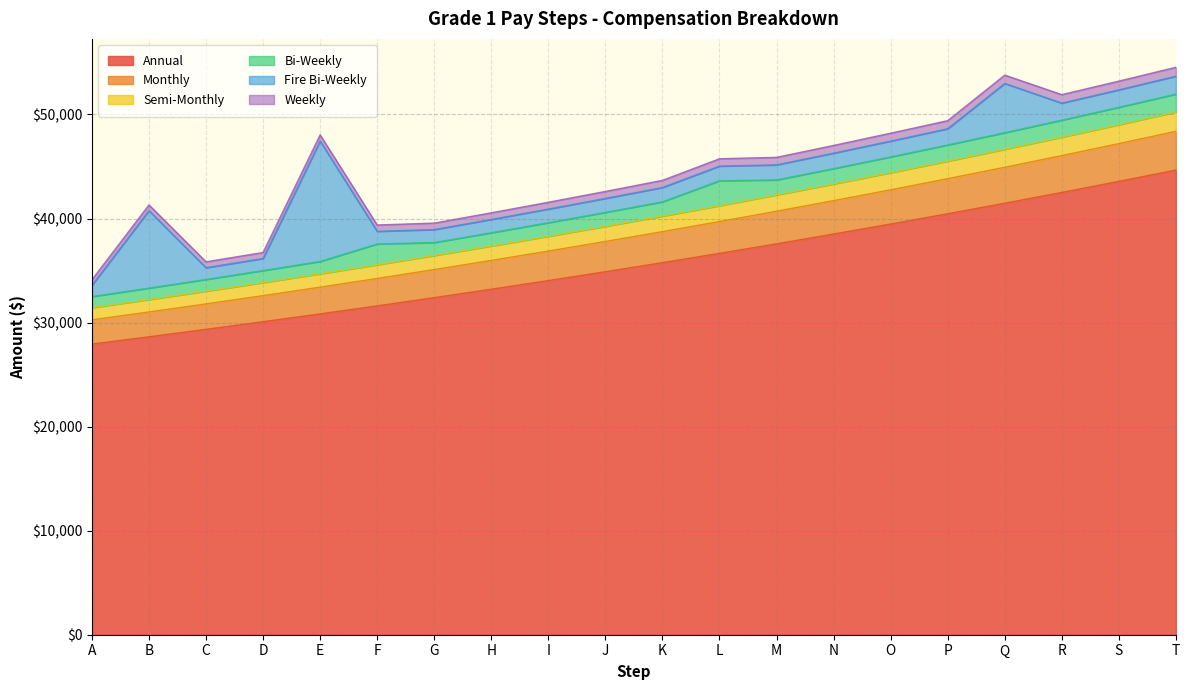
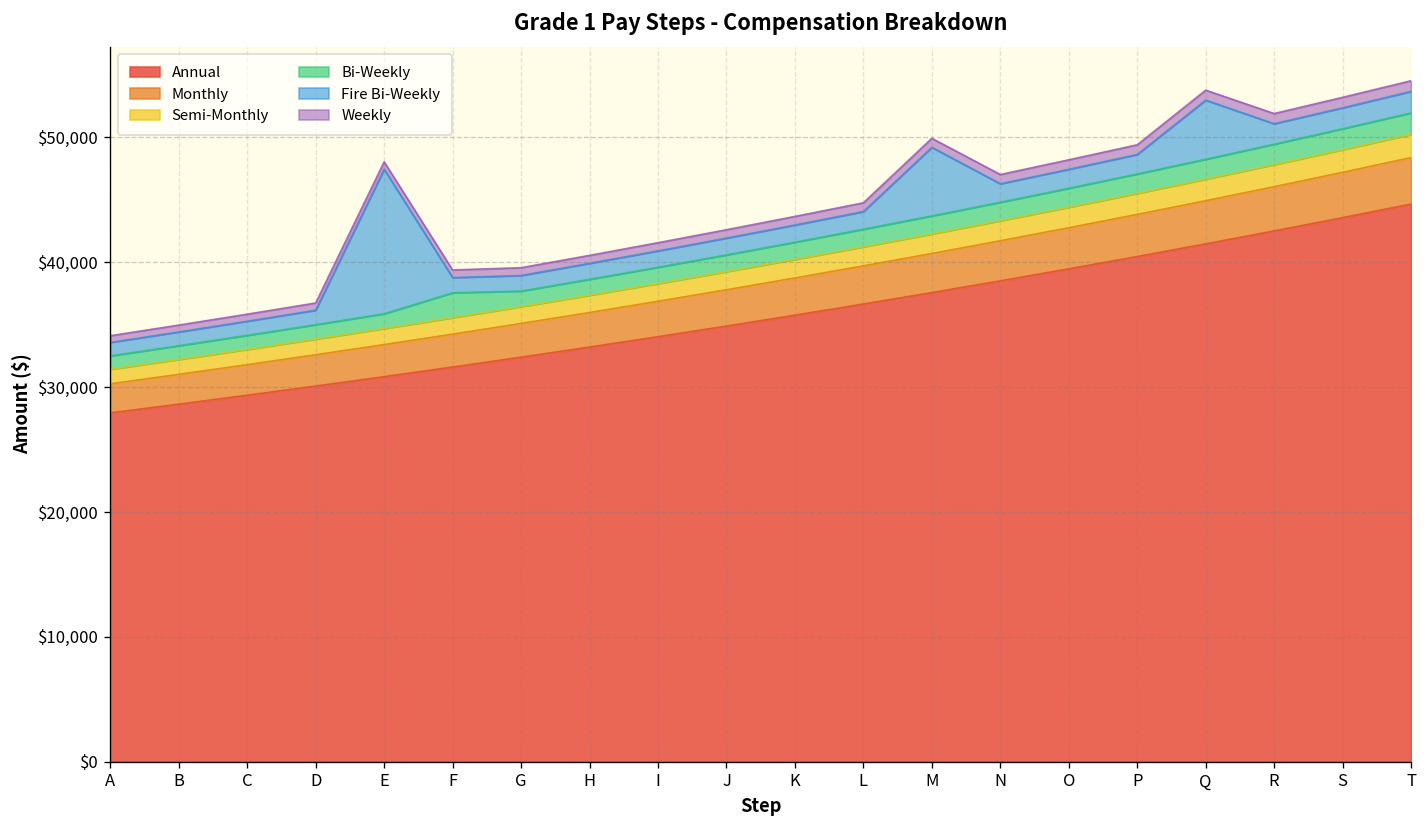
  {
    "Semi-Monthly": {
      "A": "$1,200",
      "B": "$1,200",
      "C": "$1,200",
      "D": "$1,300",
      "E": "$1,300",
      "F": "$1,300",
      "G": "$1,300",
      "H": "$1,400",
      "I": "$1,400",
      "J": "$1,500",
      "K": "$1,500",
      "L": "$1,500",
      "M": "$1,600",
      "N": "$1,600",
      "O": "$1,600",
      "P": "$1,700",
      "Q": "$1,700",
      "R": "$1,800",
      "S": "$1,800",
      "T": "$1,900"
    },
    "Bi-Weekly": {
      "A": "$1,100",
      "B": "$1,100",
      "C": "$1,100",
      "D": "$1,200",
      "E": "$1,200",
      "F": "$2,000",
      "G": "$1,200",
      "H": "$1,300",
      "I": "$1,300",
      "J": "$1,300",
      "K": "$1,400",
-     "L": "$2,400",
+     "L": "$1,400",
      "M": "$1,400",
      "N": "$1,500",
      "O": "$1,500",
      "P": "$1,600",
      "Q": "$1,600",
      "R": "$1,600",
      "S": "$1,700",
      "T": "$1,700"
    },
    "Fire Bi-Weekly": {
      "A": "$1,100",
-     "B": "$7,400",
+     "B": "$1,100",
      "C": "$1,100",
      "D": "$1,200",
      "E": "$11,600",
      "F": "$1,200",
      "G": "$1,200",
      "H": "$1,300",
      "I": "$1,300",
      "J": "$1,300",
      "K": "$1,400",
      "L": "$1,400",
-     "M": "$1,400",
+     "M": "$5,500",
      "N": "$1,500",
      "O": "$1,500",
      "P": "$1,600",
      "Q": "$4,700",
      "R": "$1,600",
      "S": "$1,700",
      "T": "$1,700"
    },
    "Weekly": {
      "A": "$500",
      "B": "$600",
      "C": "$600",
      "D": "$600",
      "E": "$600",
      "F": "$600",
      "G": "$600",
      "H": "$600",
      "I": "$700",
      "J": "$700",
      "K": "$700",
      "L": "$700",
      "M": "$700",
      "N": "$700",
      "O": "$800",
      "P": "$800",
      "Q": "$800",
      "R": "$800",
      "S": "$800",
      "T": "$900"
    }
  }
